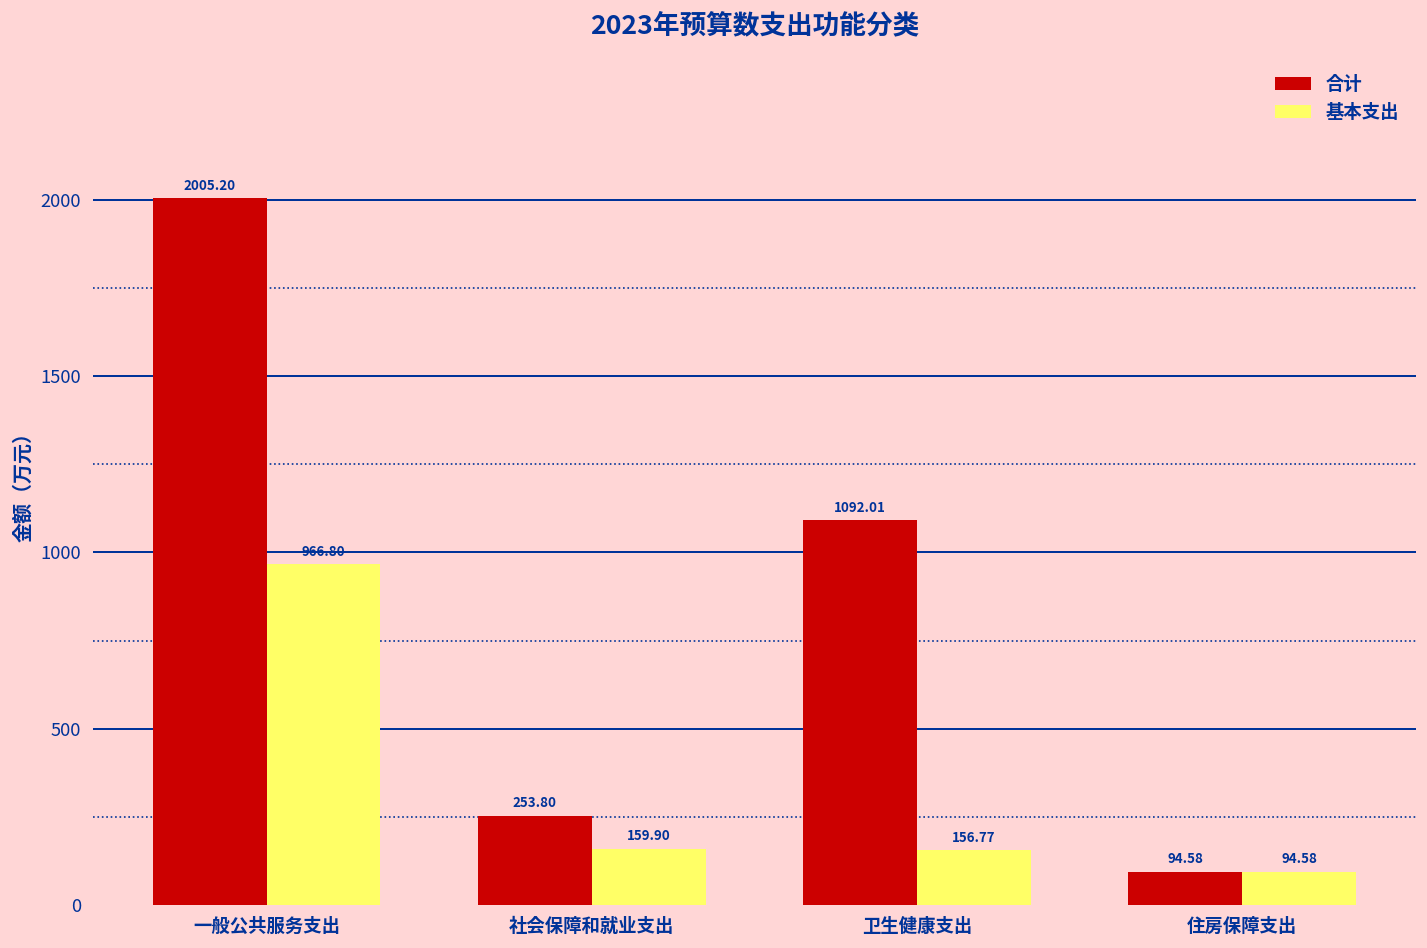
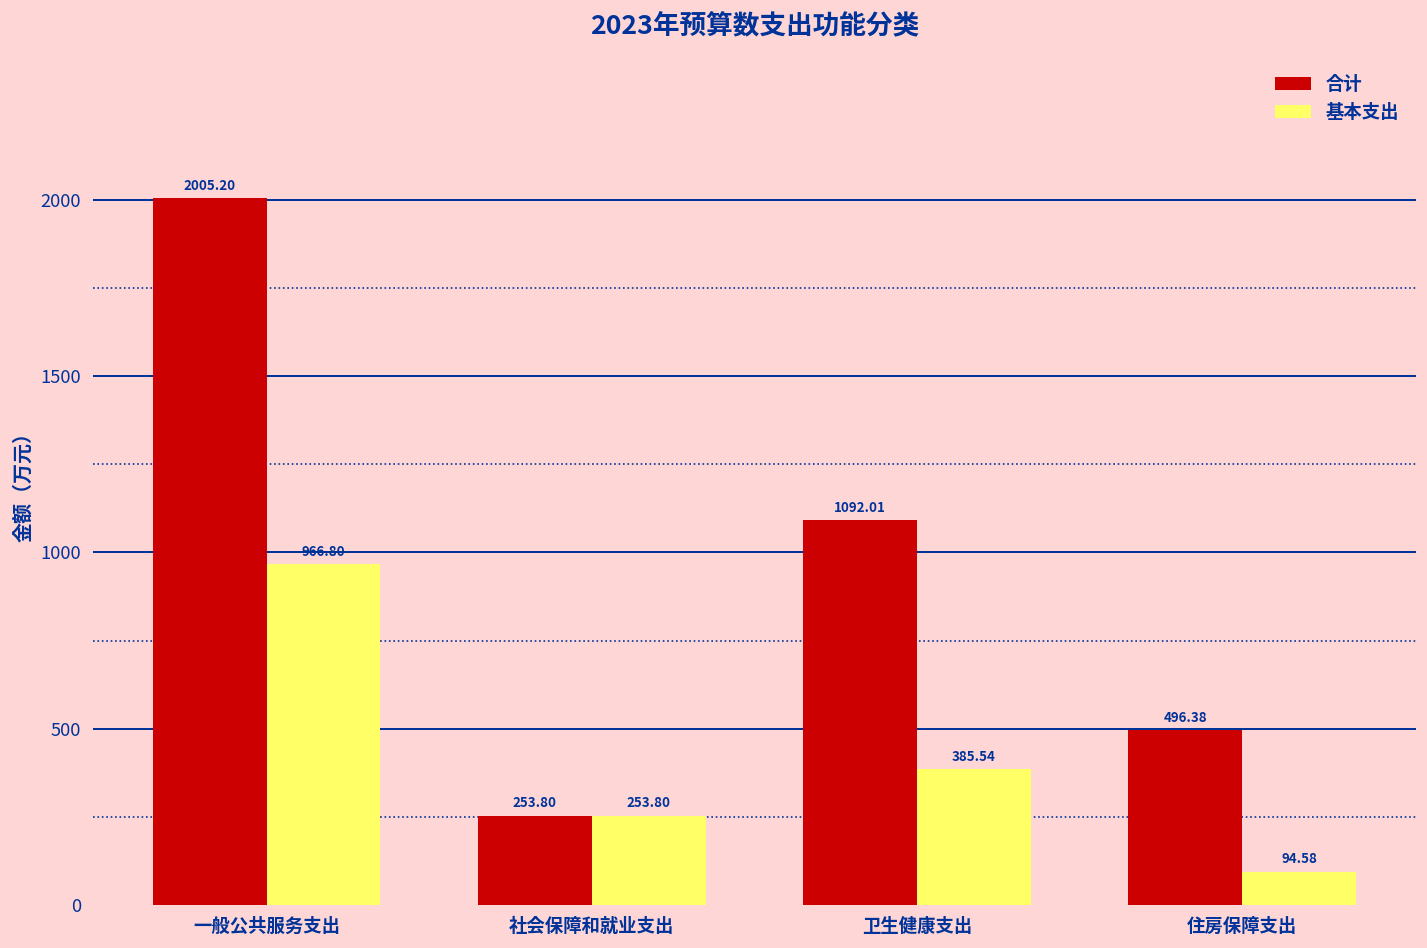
  {
    "合计": {
      "一般公共服务支出": 2005.20,
      "社会保障和就业支出": 253.80,
      "卫生健康支出": 1092.01,
-     "住房保障支出": 94.58
+     "住房保障支出": 496.38
    },
    "基本支出": {
      "一般公共服务支出": 966.80,
-     "社会保障和就业支出": 159.90,
-     "卫生健康支出": 156.77,
+     "社会保障和就业支出": 253.80,
+     "卫生健康支出": 385.54,
      "住房保障支出": 94.58
    }
  }
